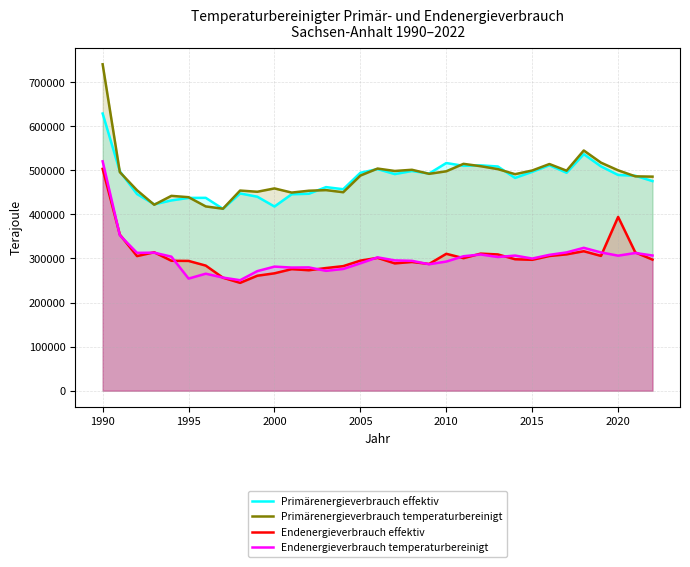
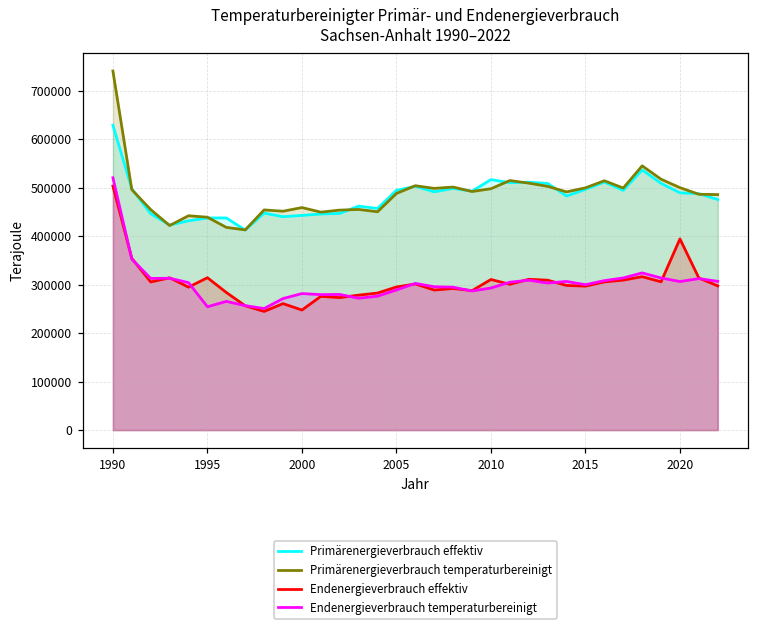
  {
    "Primärenergieverbrauch effektiv": {
      "1990": 630000,
-     "2000": 420000,
+     "2000": 440000,
      "2005": 490000,
      "2010": 520000,
      "2020": 490000
    },
    "Primärenergieverbrauch temperaturbereinigt": {
      "1990": 740000,
      "2000": 460000,
      "2005": 490000,
      "2010": 500000,
      "2020": 500000
    },
    "Endenergieverbrauch effektiv": {
      "1990": 500000,
-     "1995": 290000,
-     "2000": 270000,
+     "1995": 310000,
+     "2000": 250000,
      "2005": 300000,
      "2010": 310000,
      "2020": 390000
    },
    "Endenergieverbrauch temperaturbereinigt": {
      "1990": 520000,
      "1995": 250000,
      "2000": 280000,
      "2005": 290000,
      "2010": 290000,
      "2020": 310000
    }
  }
